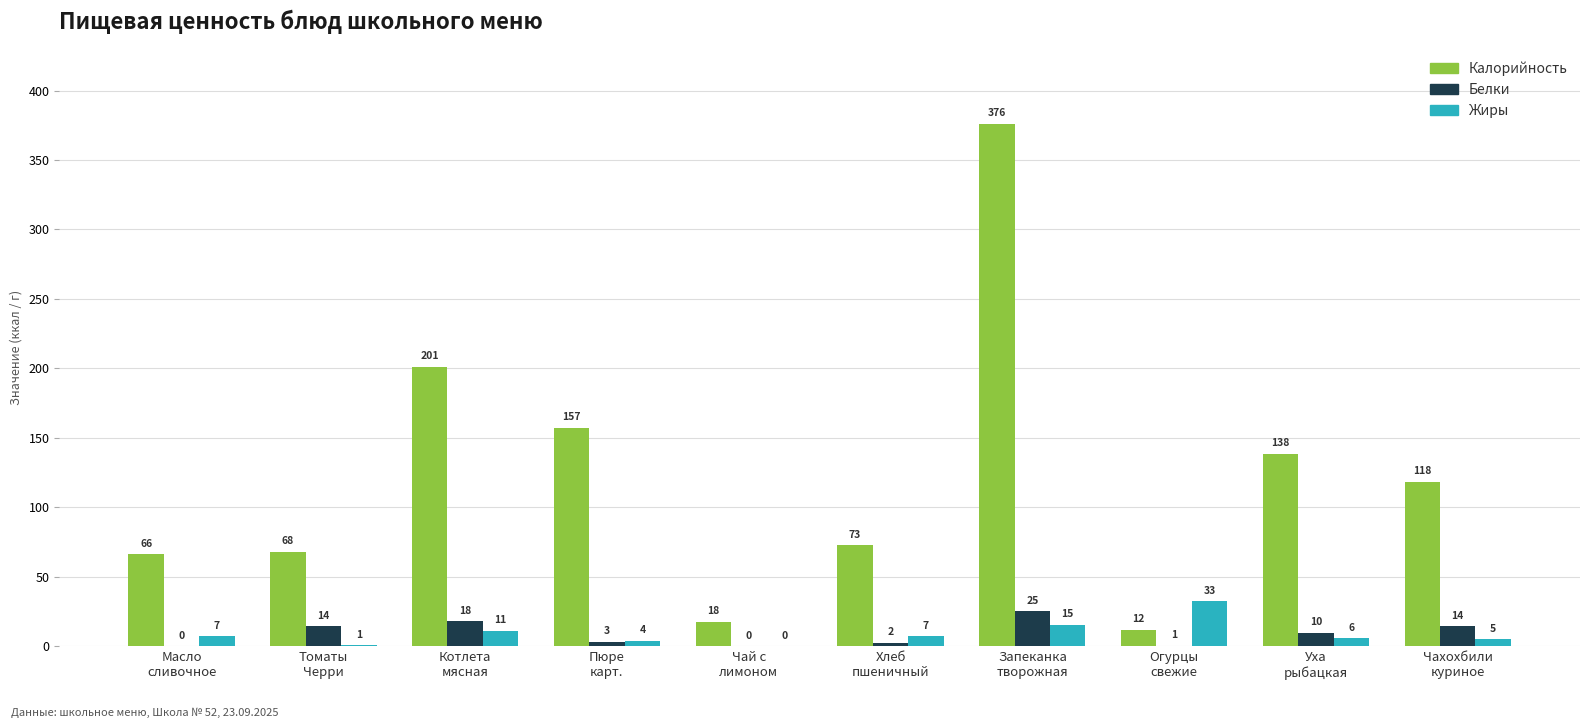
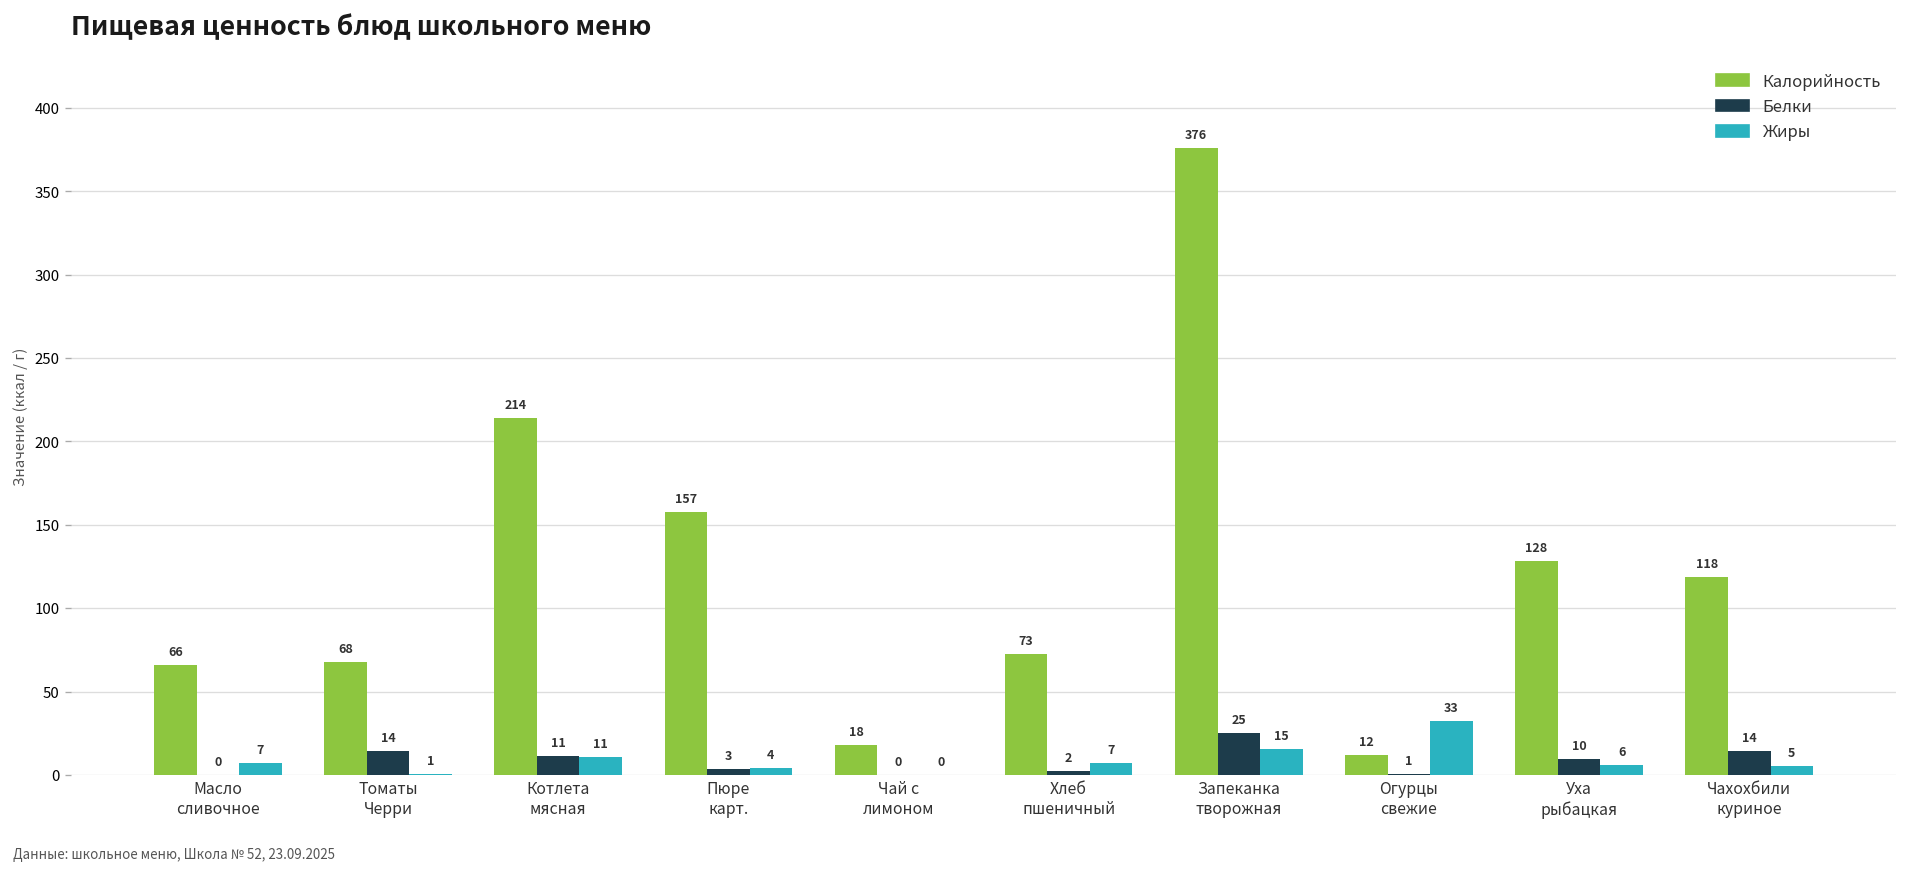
  {
    "Калорийность": {
      "Масло сливочное": 66,
      "Томаты Черри": 68,
-     "Котлета мясная": 201,
+     "Котлета мясная": 214,
      "Пюре карт.": 157,
      "Чай с лимоном": 18,
      "Хлеб пшеничный": 73,
      "Запеканка творожная": 376,
      "Огурцы свежие": 12,
-     "Уха рыбацкая": 138,
+     "Уха рыбацкая": 128,
      "Чахохбили куриное": 118
    },
    "Белки": {
      "Масло сливочное": 0,
      "Томаты Черри": 14,
-     "Котлета мясная": 18,
+     "Котлета мясная": 11,
      "Пюре карт.": 3,
      "Чай с лимоном": 0,
      "Хлеб пшеничный": 2,
      "Запеканка творожная": 25,
      "Огурцы свежие": 1,
      "Уха рыбацкая": 10,
      "Чахохбили куриное": 14
    },
    "Жиры": {
      "Масло сливочное": 7,
      "Томаты Черри": 1,
      "Котлета мясная": 11,
      "Пюре карт.": 4,
      "Чай с лимоном": 0,
      "Хлеб пшеничный": 7,
      "Запеканка творожная": 15,
      "Огурцы свежие": 33,
      "Уха рыбацкая": 6,
      "Чахохбили куриное": 5
    }
  }
